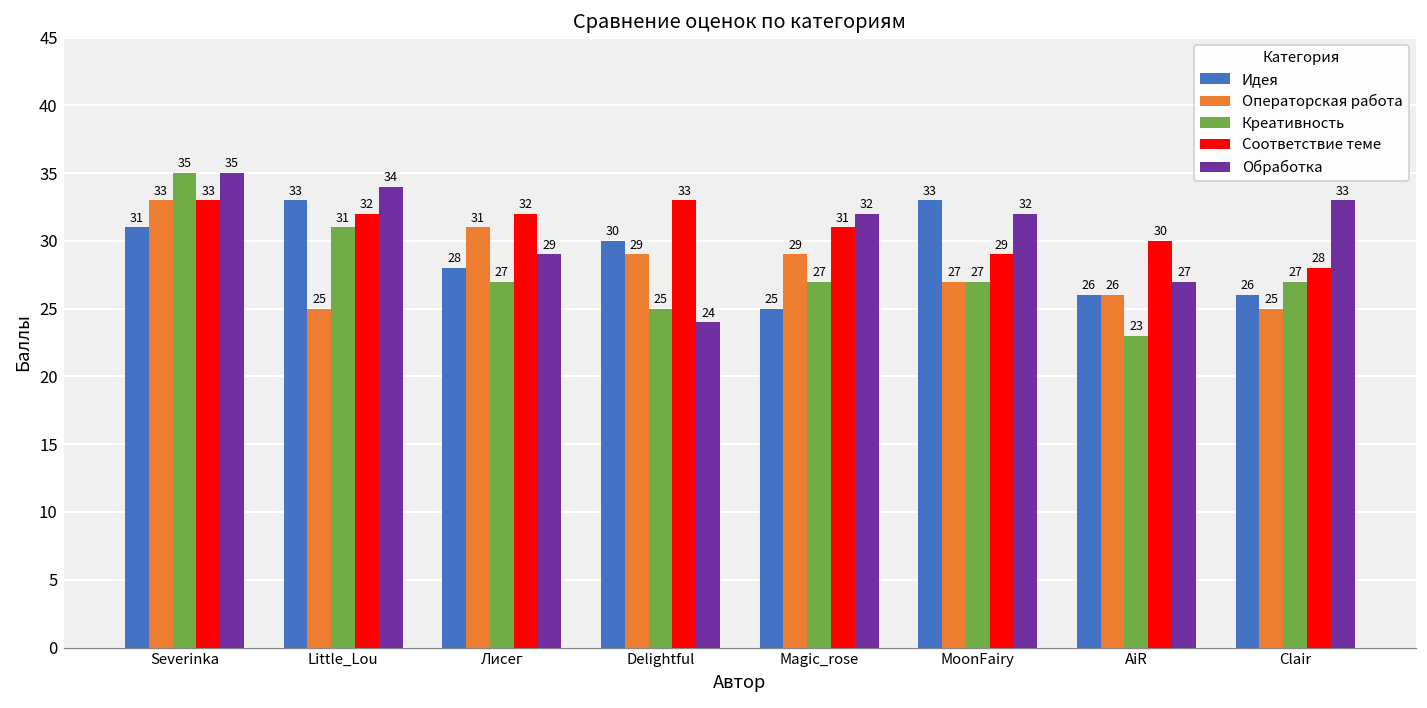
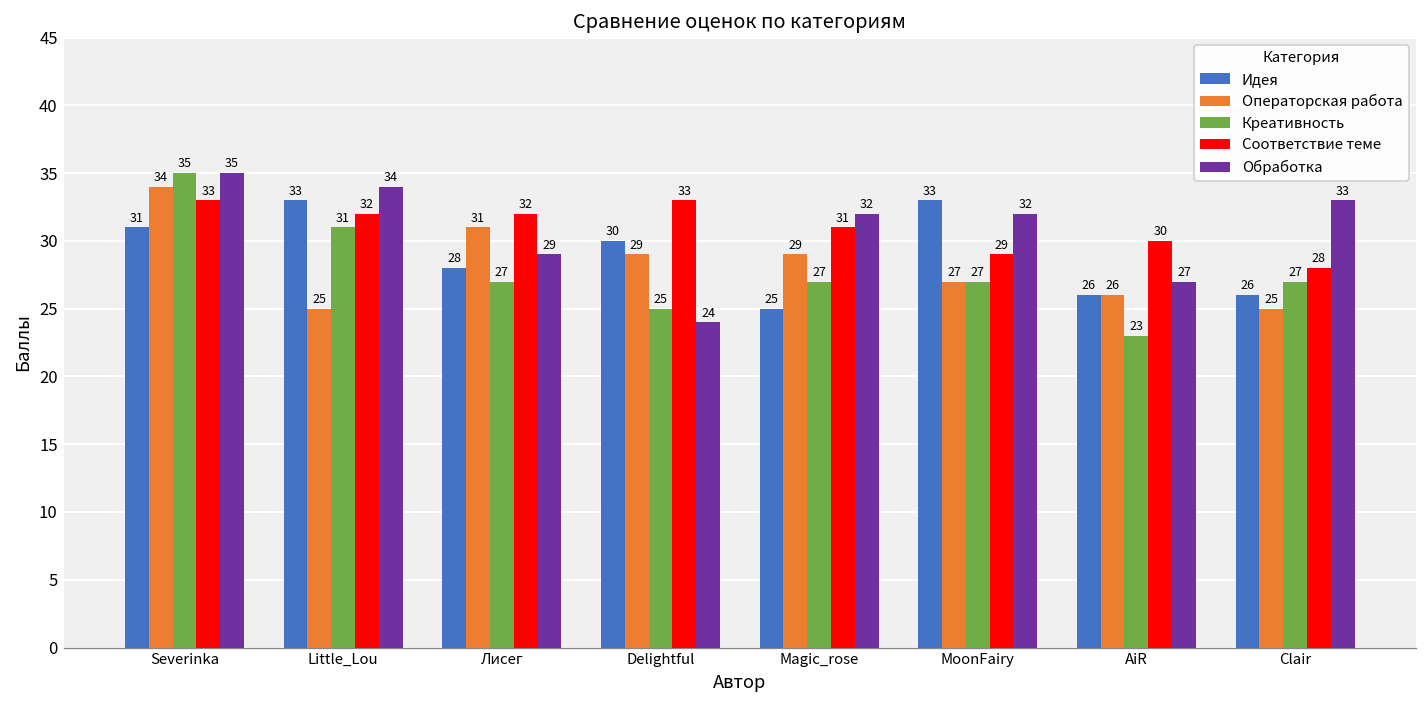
  {
    "Идея": {
      "Severinka": 31,
      "Little_Lou": 33,
      "Лисег": 28,
      "Delightful": 30,
      "Magic_rose": 25,
      "MoonFairy": 33,
      "AiR": 26,
      "Clair": 26
    },
    "Операторская работа": {
-     "Severinka": 33,
+     "Severinka": 34,
      "Little_Lou": 25,
      "Лисег": 31,
      "Delightful": 29,
      "Magic_rose": 29,
      "MoonFairy": 27,
      "AiR": 26,
      "Clair": 25
    },
    "Креативность": {
      "Severinka": 35,
      "Little_Lou": 31,
      "Лисег": 27,
      "Delightful": 25,
      "Magic_rose": 27,
      "MoonFairy": 27,
      "AiR": 23,
      "Clair": 27
    },
    "Соответствие теме": {
      "Severinka": 33,
      "Little_Lou": 32,
      "Лисег": 32,
      "Delightful": 33,
      "Magic_rose": 31,
      "MoonFairy": 29,
      "AiR": 30,
      "Clair": 28
    },
    "Обработка": {
      "Severinka": 35,
      "Little_Lou": 34,
      "Лисег": 29,
      "Delightful": 24,
      "Magic_rose": 32,
      "MoonFairy": 32,
      "AiR": 27
    }
  }
